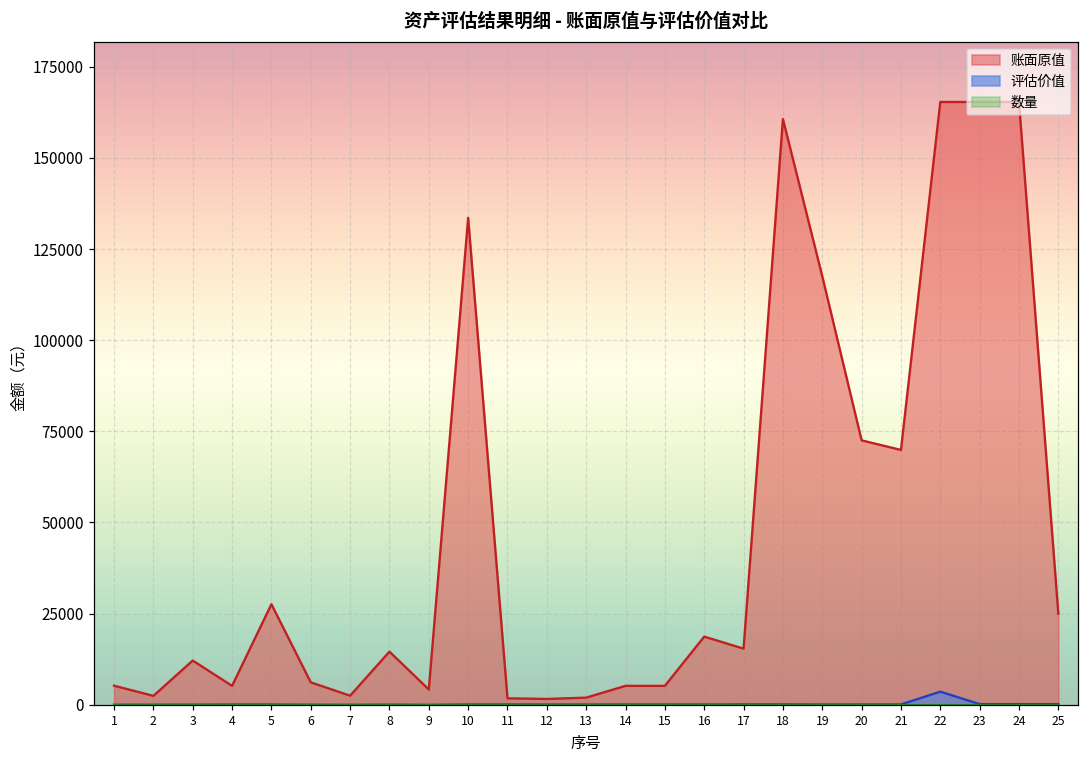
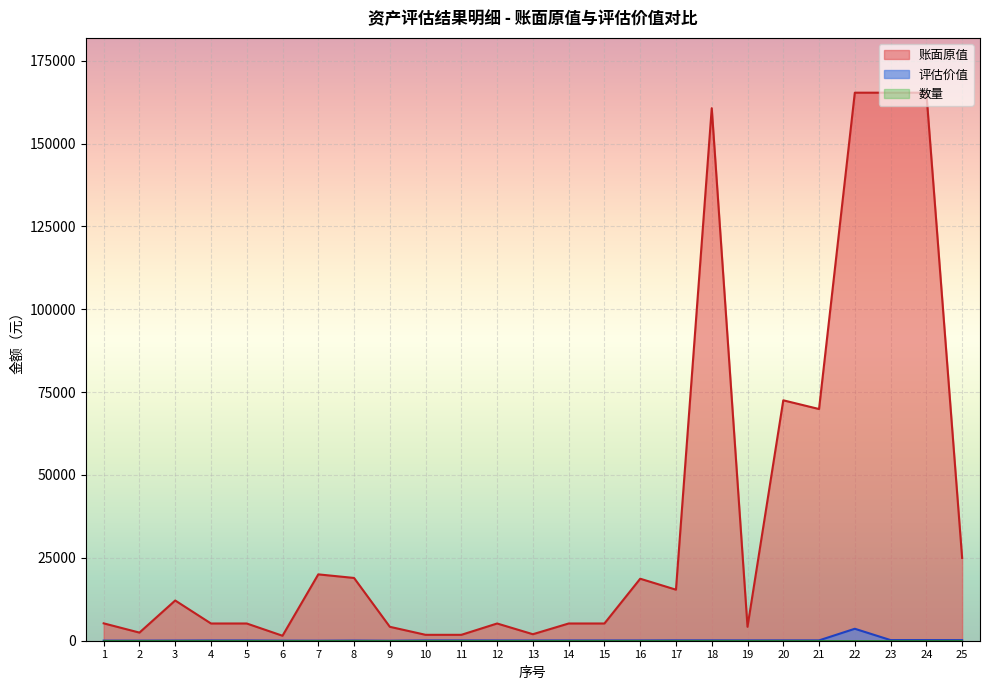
  {
    "账面原值": {
      "1": 5000,
      "2": 2000,
      "3": 12000,
      "4": 5000,
-     "5": 28000,
-     "6": 6000,
-     "7": 3000,
-     "8": 15000,
+     "5": 5000,
+     "6": 1000,
+     "7": 20000,
+     "8": 19000,
      "9": 4000,
-     "10": 134000,
+     "10": 2000,
      "11": 2000,
-     "12": 2000,
+     "12": 5000,
      "13": 2000,
      "14": 5000,
      "15": 5000,
      "16": 19000,
      "17": 15000,
      "18": 161000,
-     "19": 118000,
+     "19": 4000,
      "20": 73000,
      "21": 70000,
      "22": 165000,
      "25": 25000
    },
    "评估价值": {
      "22": 4000
    },
    "数量": {
      "22": 0
    }
  }
